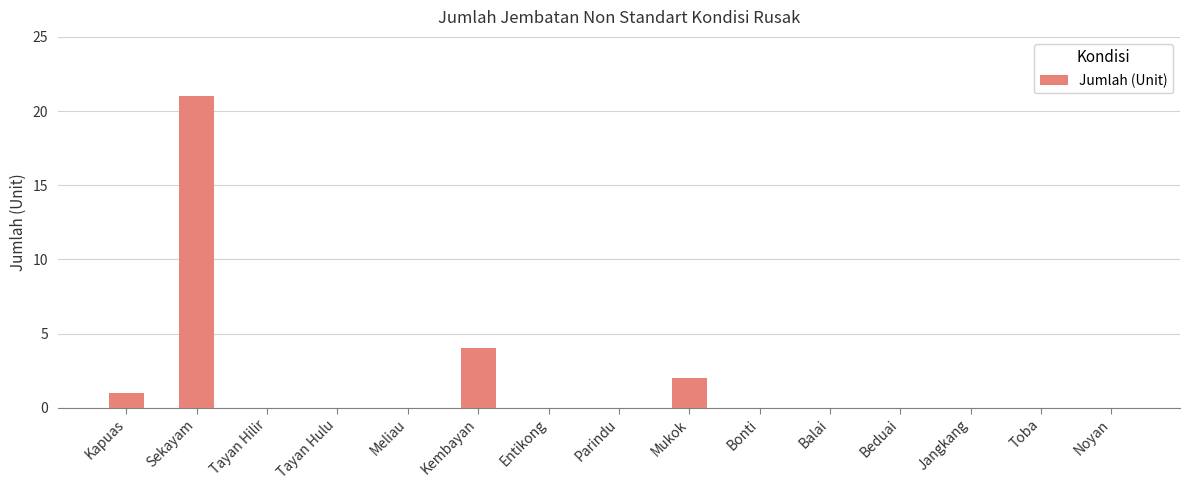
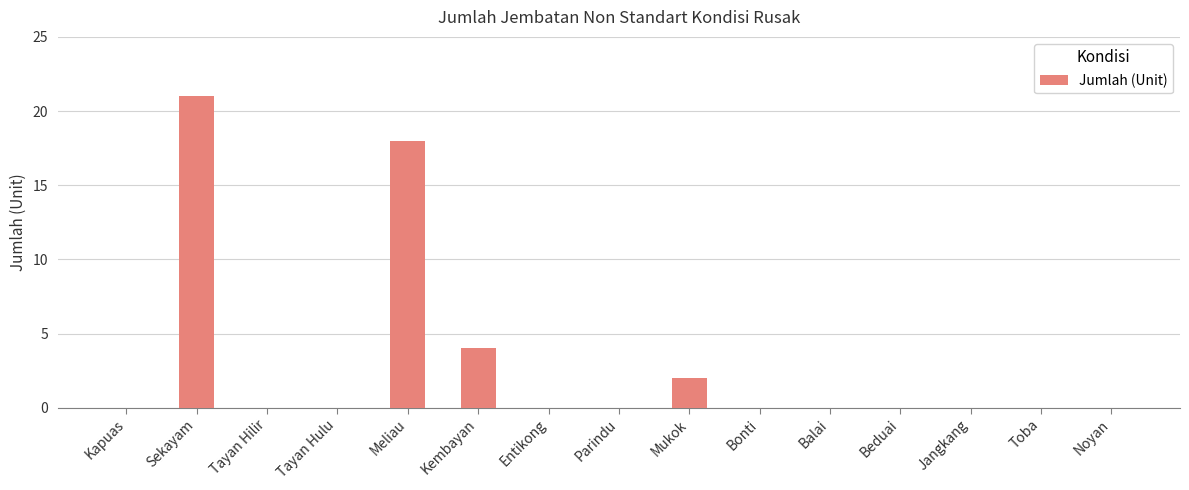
  {
-   "Kapuas": 1,
+   "Kapuas": 0,
    "Sekayam": 21,
    "Tayan Hilir": 0,
    "Tayan Hulu": 0,
-   "Meliau": 0,
+   "Meliau": 18,
    "Kembayan": 4,
    "Entikong": 0,
    "Parindu": 0,
    "Mukok": 2,
    "Bonti": 0,
    "Balai": 0,
    "Beduai": 0,
    "Jangkang": 0,
    "Toba": 0,
    "Noyan": 0
  }
